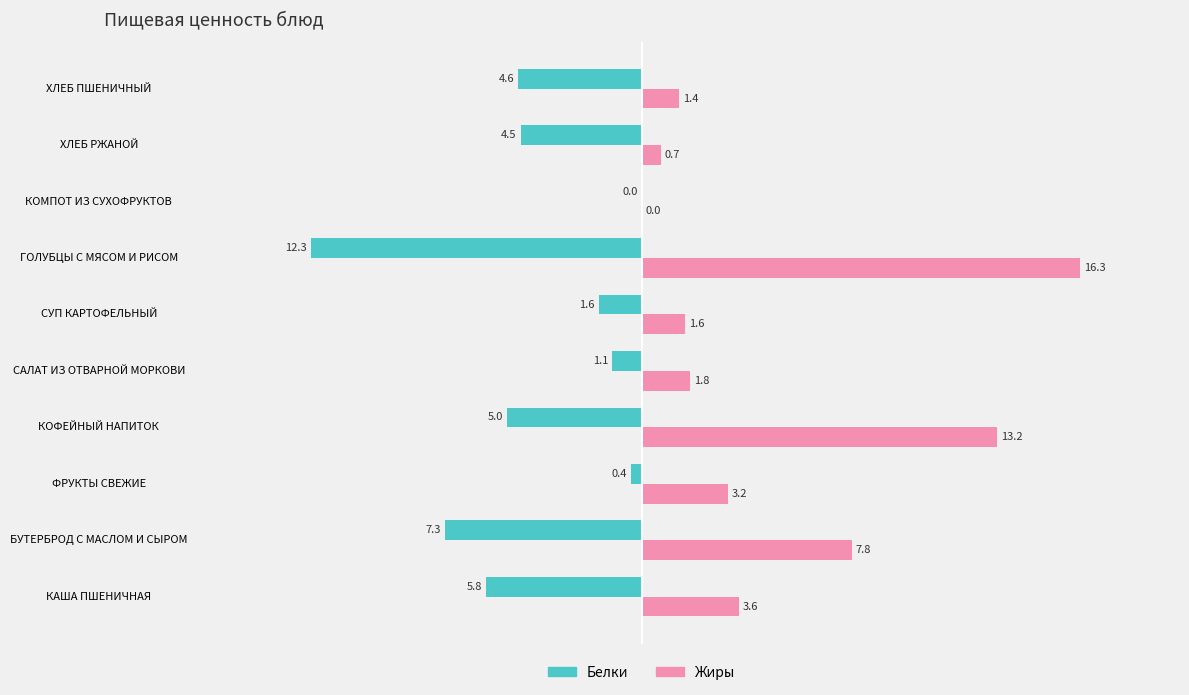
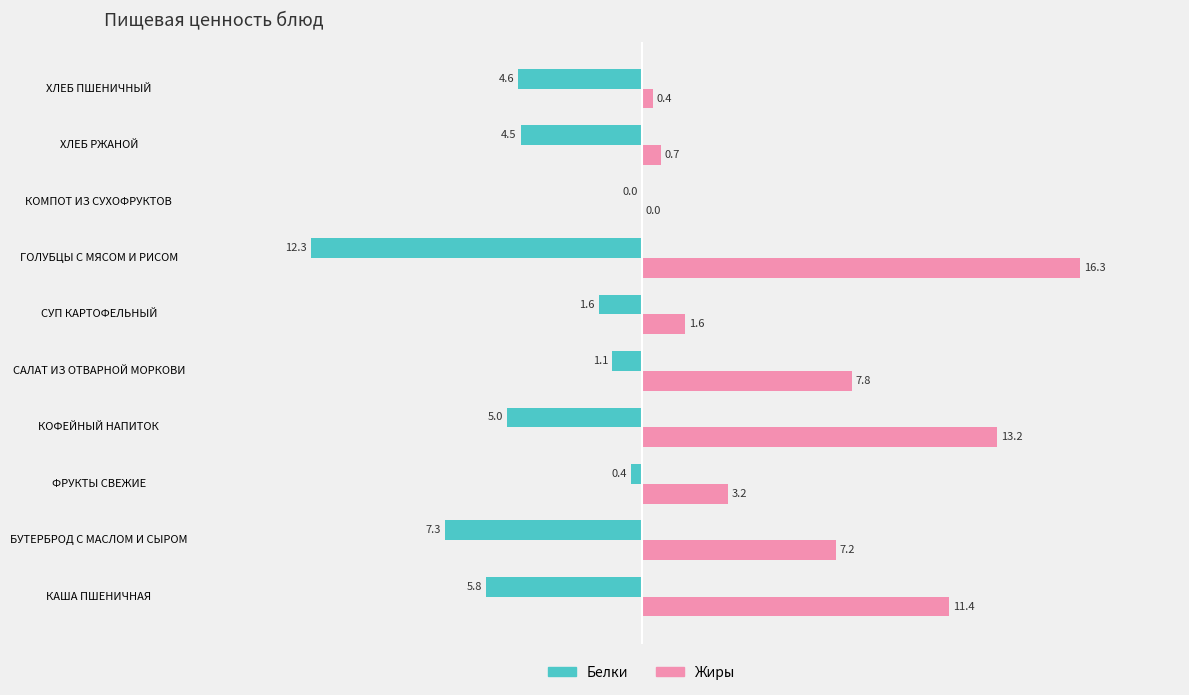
  {
    "Белки": {
      "КОМПОТ ИЗ СУХОФРУКТОВ": 0.0
    },
    "Жиры": {
-     "ХЛЕБ ПШЕНИЧНЫЙ": 1.4,
+     "ХЛЕБ ПШЕНИЧНЫЙ": 0.4,
      "ХЛЕБ РЖАНОЙ": 0.7,
      "КОМПОТ ИЗ СУХОФРУКТОВ": 0.0,
      "ГОЛУБЦЫ С МЯСОМ И РИСОМ": 16.3,
      "СУП КАРТОФЕЛЬНЫЙ": 1.6,
-     "САЛАТ ИЗ ОТВАРНОЙ МОРКОВИ": 1.8,
+     "САЛАТ ИЗ ОТВАРНОЙ МОРКОВИ": 7.8,
      "КОФЕЙНЫЙ НАПИТОК": 13.2,
      "ФРУКТЫ СВЕЖИЕ": 3.2,
-     "БУТЕРБРОД С МАСЛОМ И СЫРОМ": 7.8,
-     "КАША ПШЕНИЧНАЯ": 3.6
+     "БУТЕРБРОД С МАСЛОМ И СЫРОМ": 7.2,
+     "КАША ПШЕНИЧНАЯ": 11.4
    }
  }
